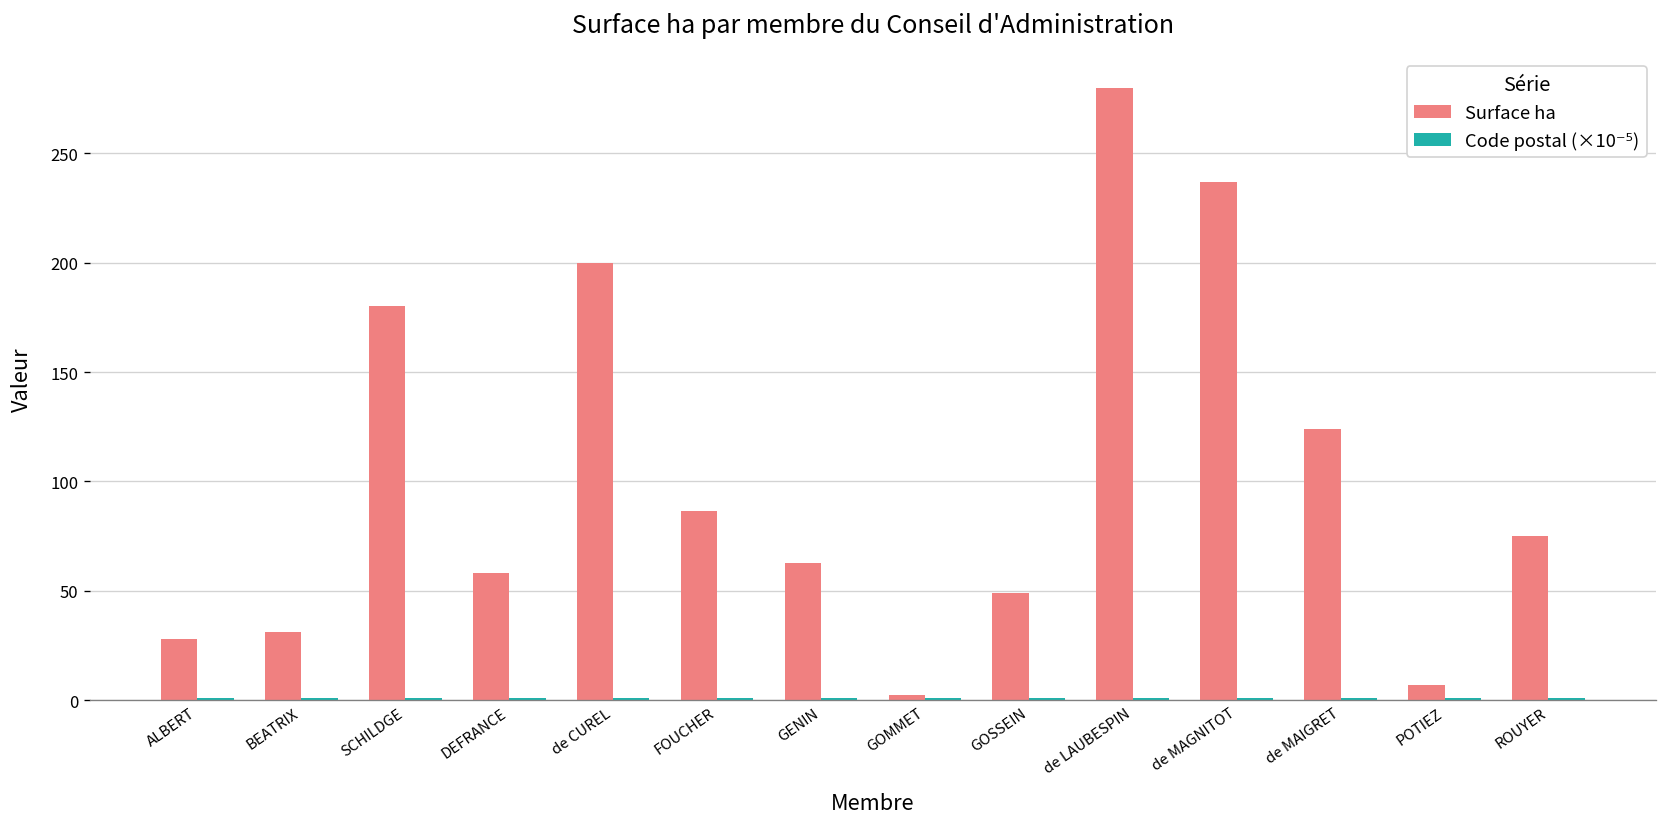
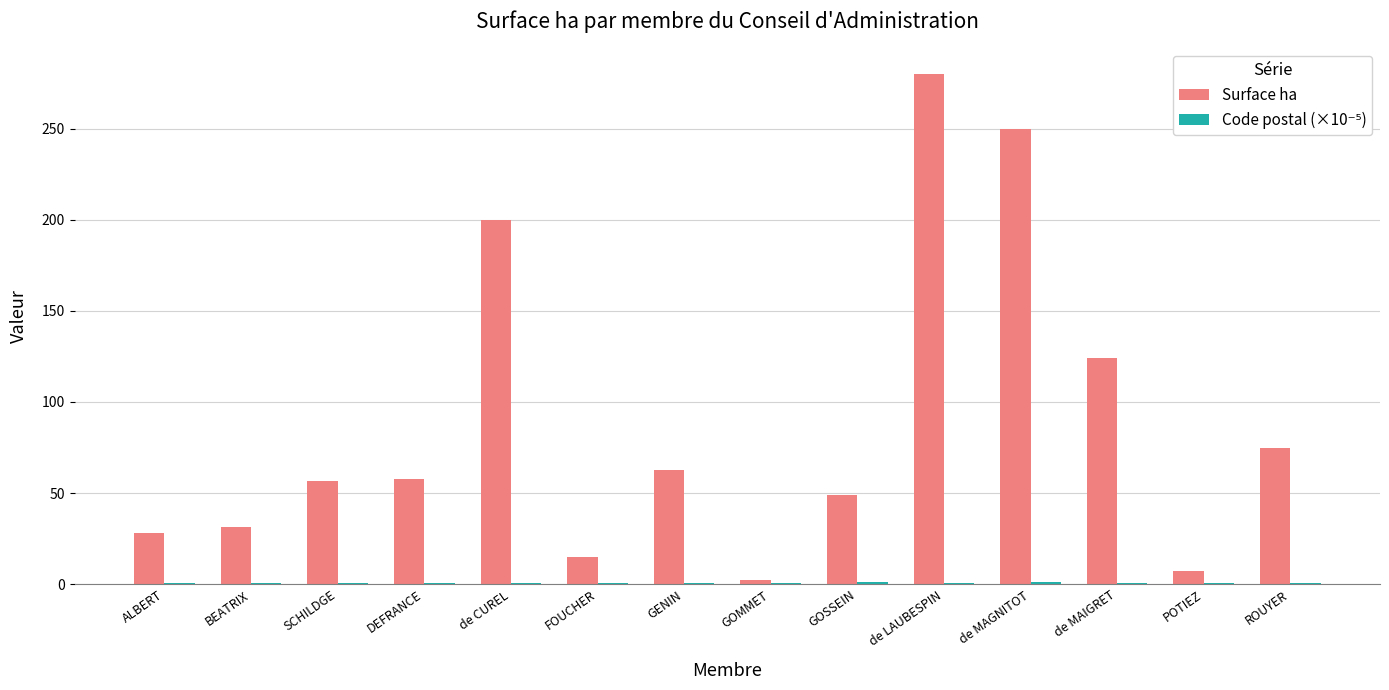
  {
    "Surface ha": {
      "ALBERT": 28,
      "BEATRIX": 31,
-     "SCHILDGE": 180,
+     "SCHILDGE": 56,
      "DEFRANCE": 58,
      "de CUREL": 200,
-     "FOUCHER": 87,
+     "FOUCHER": 15,
      "GENIN": 63,
      "GOMMET": 2,
      "GOSSEIN": 49,
      "de LAUBESPIN": 280,
-     "de MAGNITOT": 237,
+     "de MAGNITOT": 250,
      "de MAIGRET": 124,
      "POTIEZ": 7,
      "ROUYER": 75
    }
  }
